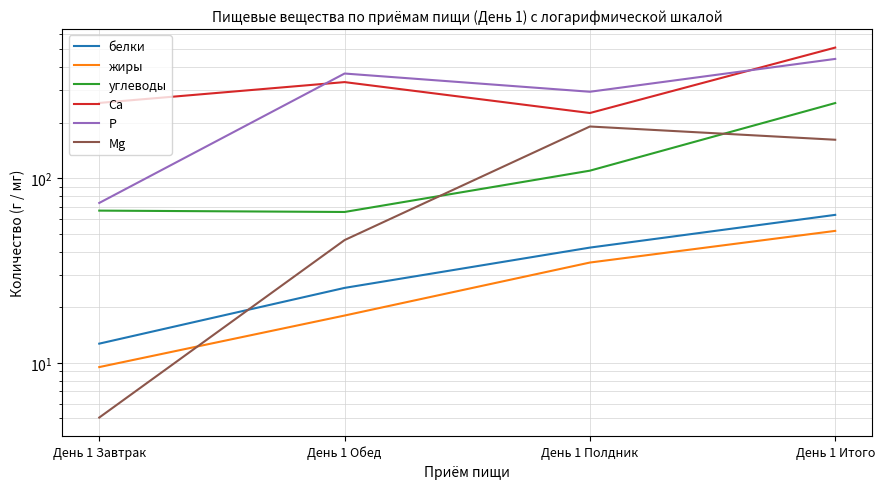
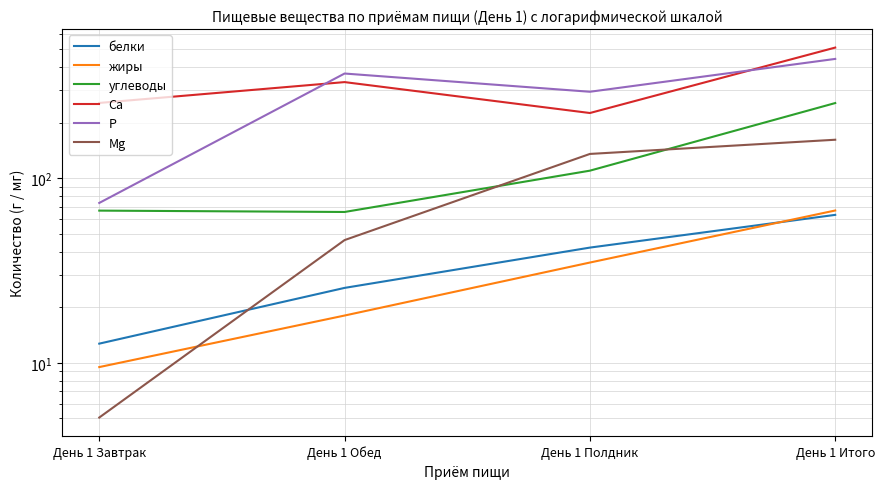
  {
    "белки": {
      "День 1 Завтрак": 13,
      "День 1 Обед": 25,
      "День 1 Полдник": 42,
      "День 1 Итого": 63
    },
    "жиры": {
      "День 1 Завтрак": 9,
      "День 1 Обед": 18,
      "День 1 Полдник": 35,
-     "День 1 Итого": 52
+     "День 1 Итого": 67
    },
    "углеводы": {
      "День 1 Завтрак": 67,
      "День 1 Обед": 66,
      "День 1 Полдник": 110,
      "День 1 Итого": 250
    },
    "Ca": {
      "День 1 Обед": 330,
      "День 1 Полдник": 230,
      "День 1 Итого": 510
    },
    "P": {
      "День 1 Завтрак": 73,
      "День 1 Обед": 370,
      "День 1 Полдник": 290,
      "День 1 Итого": 440
    },
    "Mg": {
      "День 1 Завтрак": 5,
      "День 1 Обед": 46,
-     "День 1 Полдник": 190,
+     "День 1 Полдник": 140,
      "День 1 Итого": 160
    }
  }
